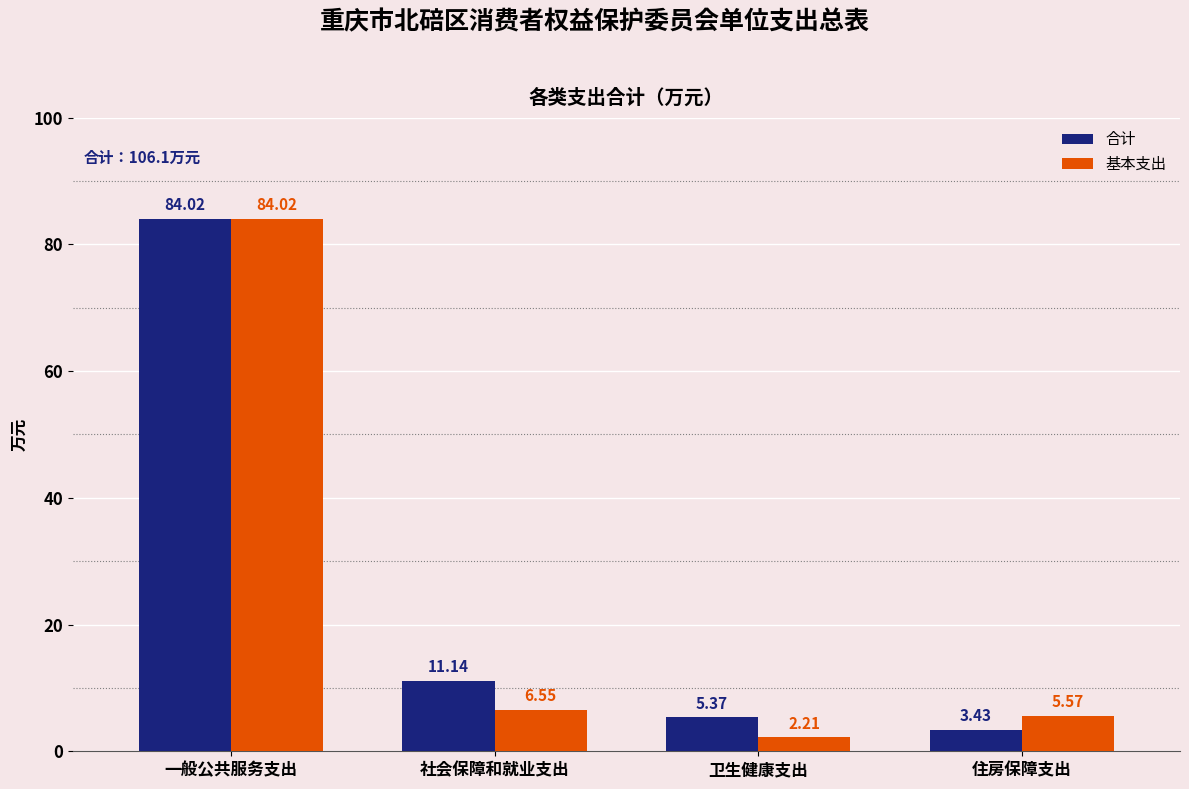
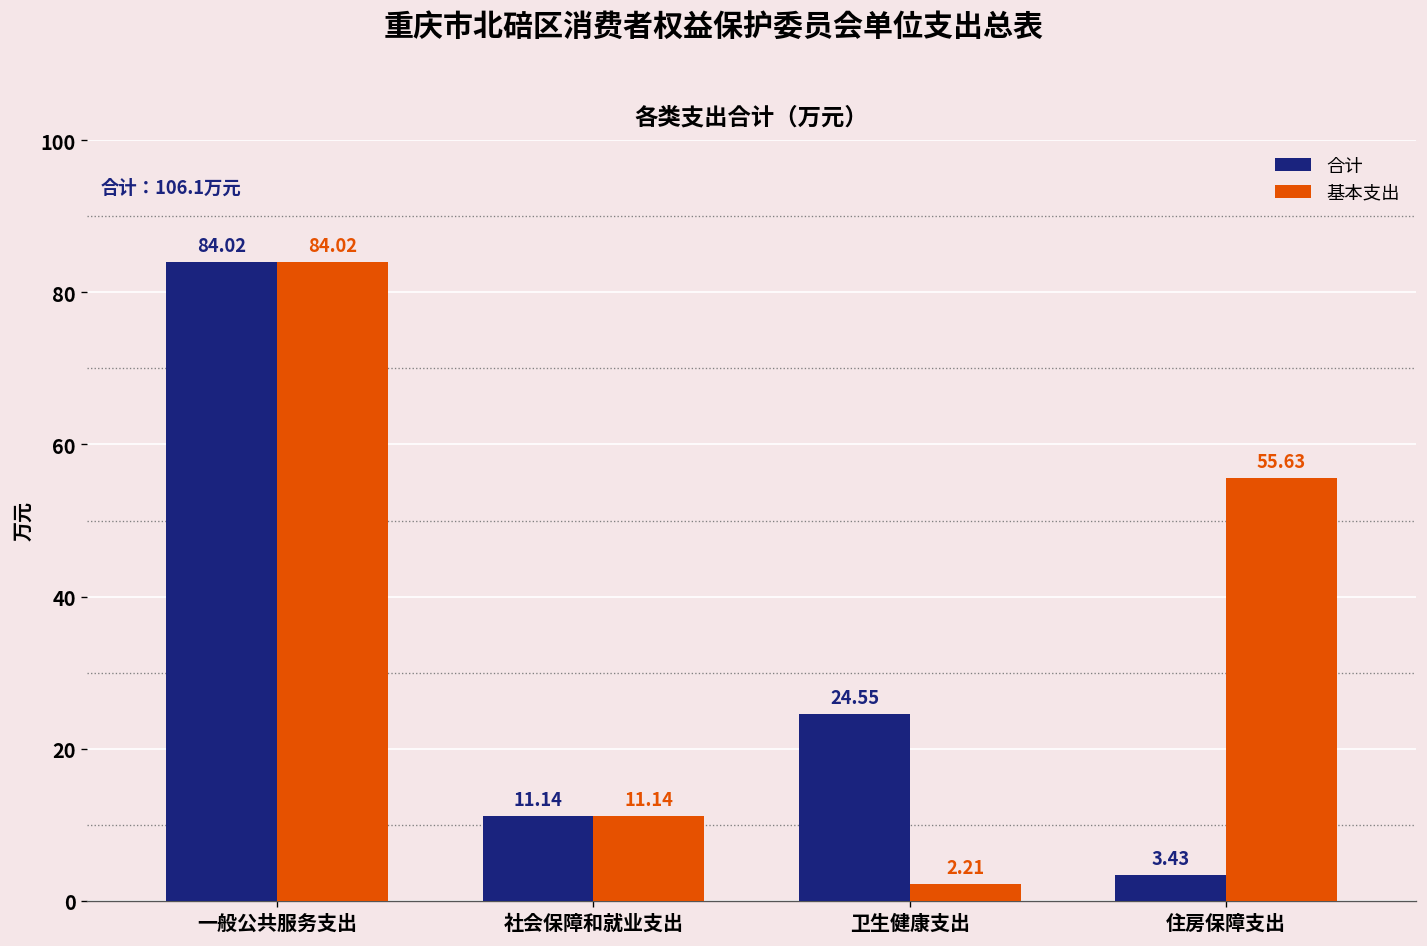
  {
    "合计": {
      "一般公共服务支出": 84.02,
      "社会保障和就业支出": 11.14,
-     "卫生健康支出": 5.37,
+     "卫生健康支出": 24.55,
      "住房保障支出": 3.43
    },
    "基本支出": {
      "一般公共服务支出": 84.02,
-     "社会保障和就业支出": 6.55,
+     "社会保障和就业支出": 11.14,
      "卫生健康支出": 2.21,
-     "住房保障支出": 5.57
+     "住房保障支出": 55.63
    }
  }
